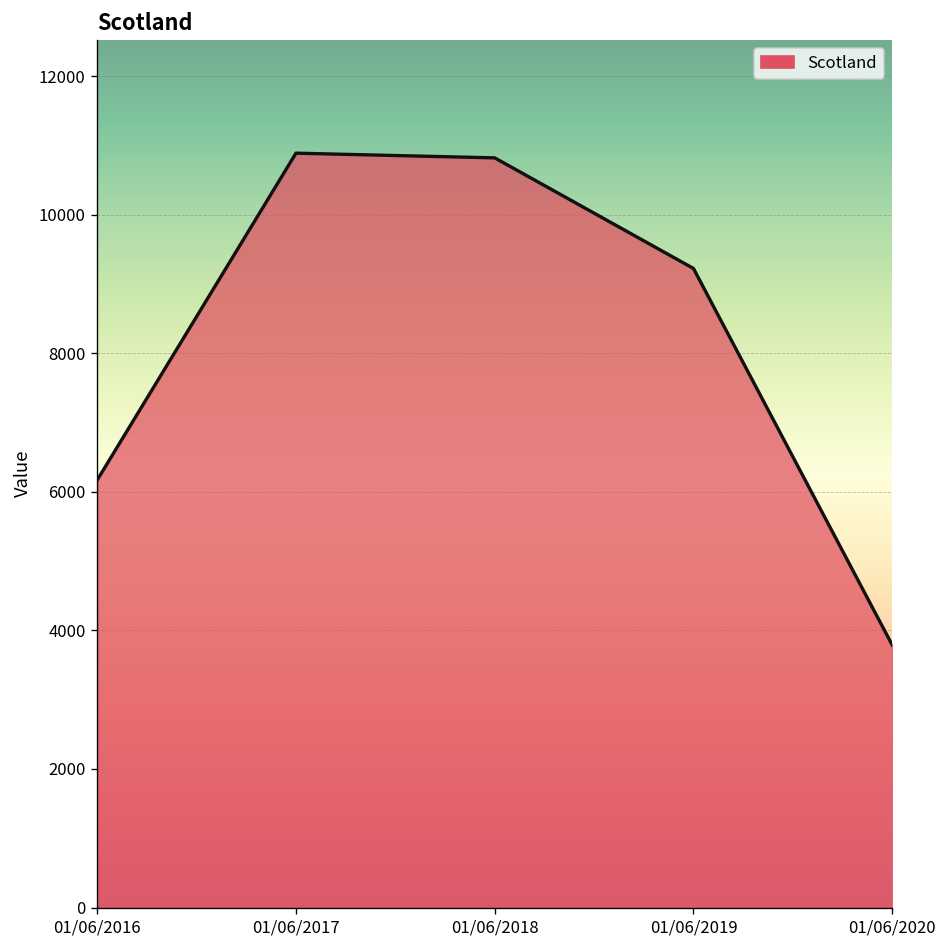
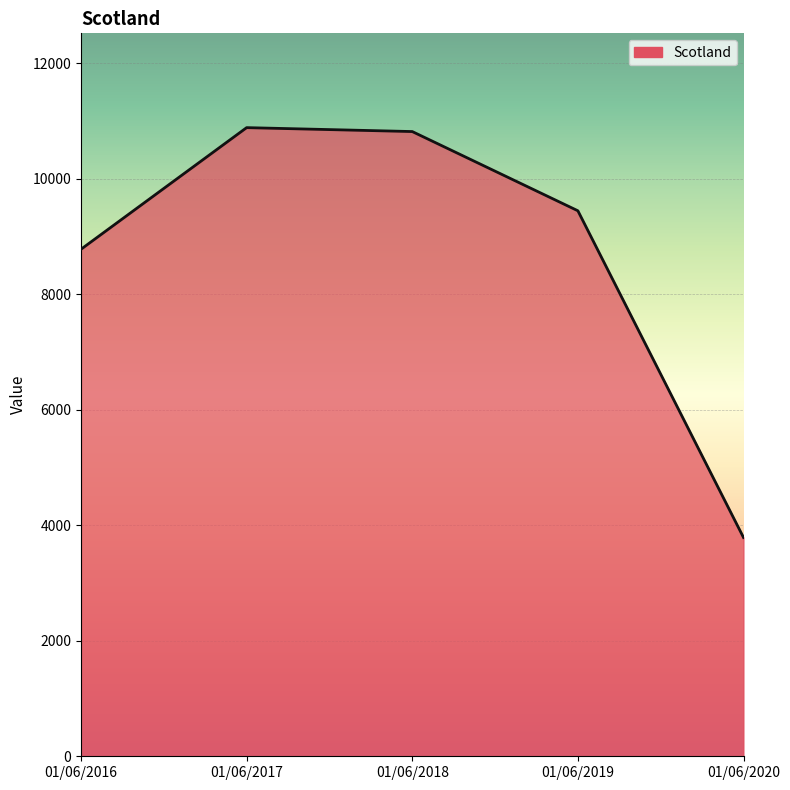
  {
-   "01/06/2016": 6200,
+   "01/06/2016": 8800,
    "01/06/2017": 10900,
    "01/06/2018": 10800,
-   "01/06/2019": 9200,
+   "01/06/2019": 9400,
    "01/06/2020": 3800
  }
